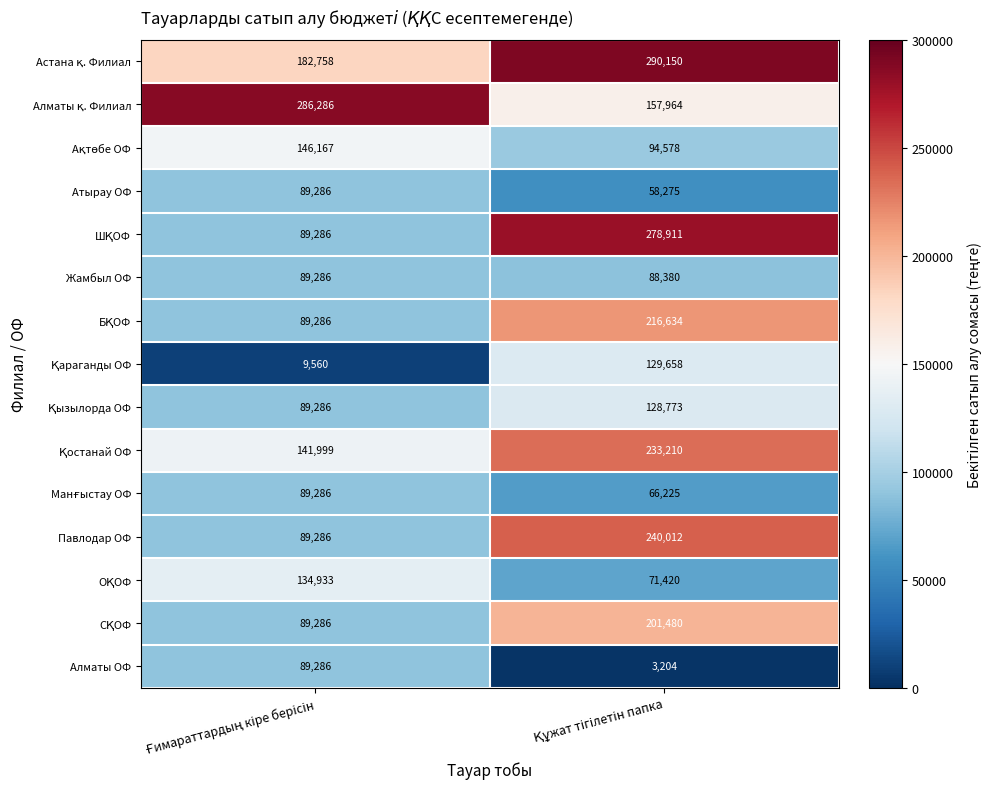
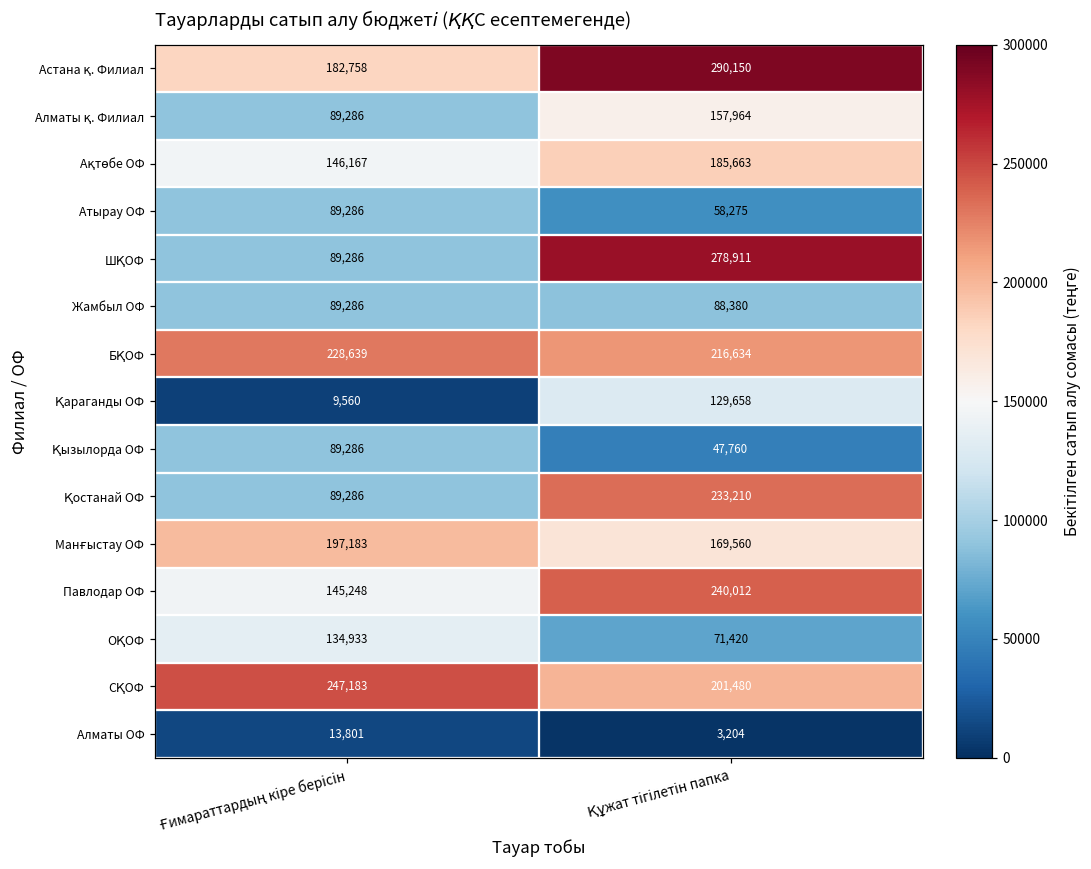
  {
    "Астана қ. Филиал": {
      "Ғимараттардың кіре берісін": "182,758",
      "Құжат тігілетін папка": "290,150"
    },
    "Алматы қ. Филиал": {
-     "Ғимараттардың кіре берісін": "286,286",
+     "Ғимараттардың кіре берісін": "89,286",
      "Құжат тігілетін папка": "157,964"
    },
    "Ақтөбе ОФ": {
      "Ғимараттардың кіре берісін": "146,167",
-     "Құжат тігілетін папка": "94,578"
+     "Құжат тігілетін папка": "185,663"
    },
    "Атырау ОФ": {
      "Ғимараттардың кіре берісін": "89,286",
      "Құжат тігілетін папка": "58,275"
    },
    "ШҚОФ": {
      "Ғимараттардың кіре берісін": "89,286",
      "Құжат тігілетін папка": "278,911"
    },
    "Жамбыл ОФ": {
      "Ғимараттардың кіре берісін": "89,286",
      "Құжат тігілетін папка": "88,380"
    },
    "БҚОФ": {
-     "Ғимараттардың кіре берісін": "89,286",
+     "Ғимараттардың кіре берісін": "228,639",
      "Құжат тігілетін папка": "216,634"
    },
    "Қараганды ОФ": {
      "Ғимараттардың кіре берісін": "9,560",
      "Құжат тігілетін папка": "129,658"
    },
    "Қызылорда ОФ": {
      "Ғимараттардың кіре берісін": "89,286",
-     "Құжат тігілетін папка": "128,773"
+     "Құжат тігілетін папка": "47,760"
    },
    "Қостанай ОФ": {
-     "Ғимараттардың кіре берісін": "141,999",
+     "Ғимараттардың кіре берісін": "89,286",
      "Құжат тігілетін папка": "233,210"
    },
    "Манғыстау ОФ": {
-     "Ғимараттардың кіре берісін": "89,286",
-     "Құжат тігілетін папка": "66,225"
+     "Ғимараттардың кіре берісін": "197,183",
+     "Құжат тігілетін папка": "169,560"
    },
    "Павлодар ОФ": {
-     "Ғимараттардың кіре берісін": "89,286",
+     "Ғимараттардың кіре берісін": "145,248",
      "Құжат тігілетін папка": "240,012"
    },
    "ОҚОФ": {
      "Ғимараттардың кіре берісін": "134,933",
      "Құжат тігілетін папка": "71,420"
    },
    "СҚОФ": {
-     "Ғимараттардың кіре берісін": "89,286",
+     "Ғимараттардың кіре берісін": "247,183",
      "Құжат тігілетін папка": "201,480"
    },
    "Алматы ОФ": {
-     "Ғимараттардың кіре берісін": "89,286",
+     "Ғимараттардың кіре берісін": "13,801",
      "Құжат тігілетін папка": "3,204"
    }
  }
